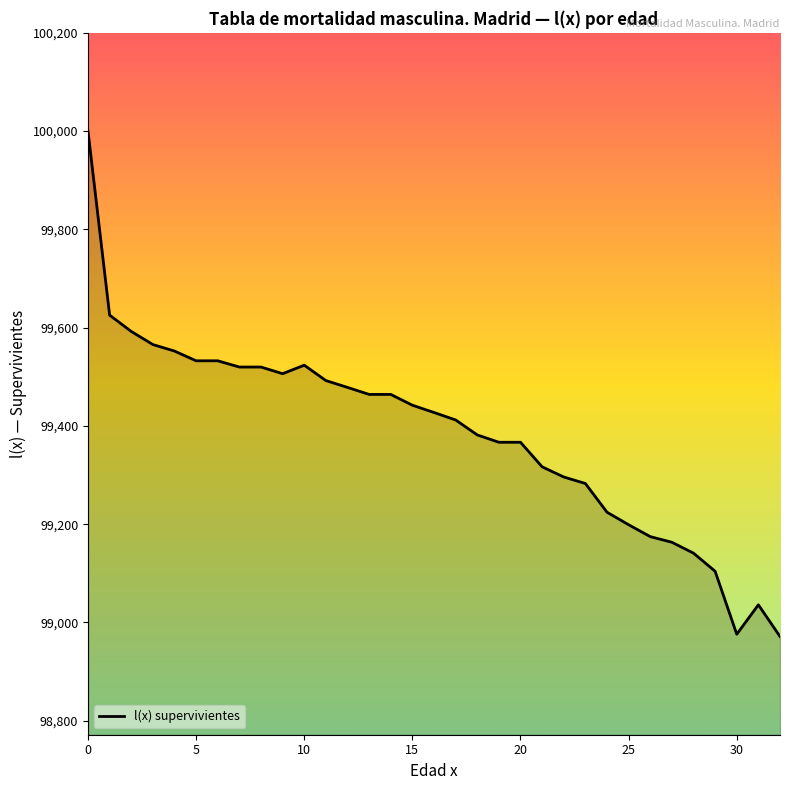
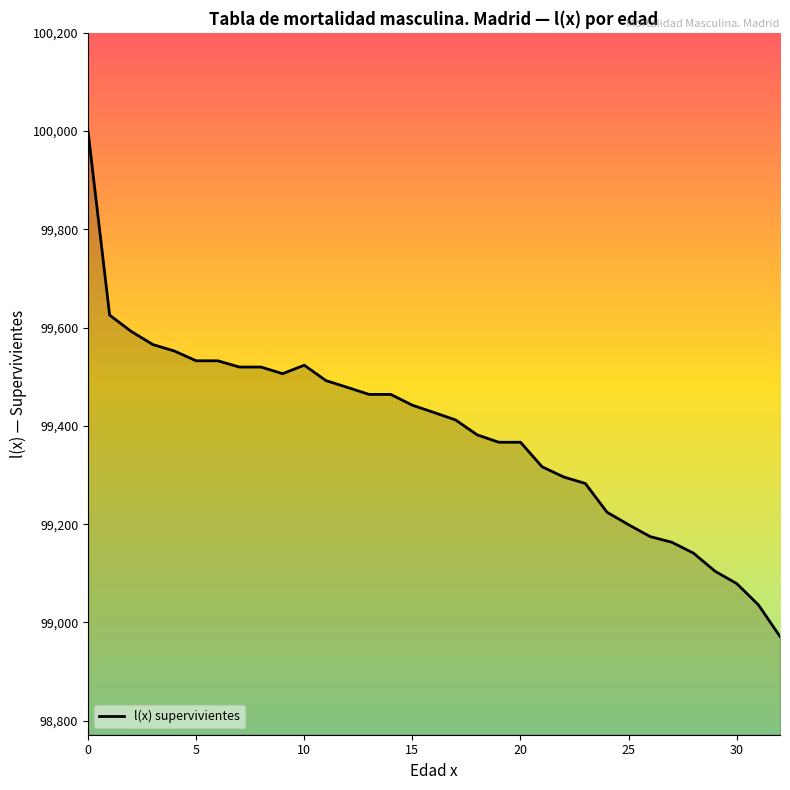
  {
    "0": "100,000",
    "5": "99,530",
    "10": "99,520",
    "15": "99,440",
    "20": "99,370",
    "25": "99,200",
-   "30": "98,980"
+   "30": "99,080"
  }
